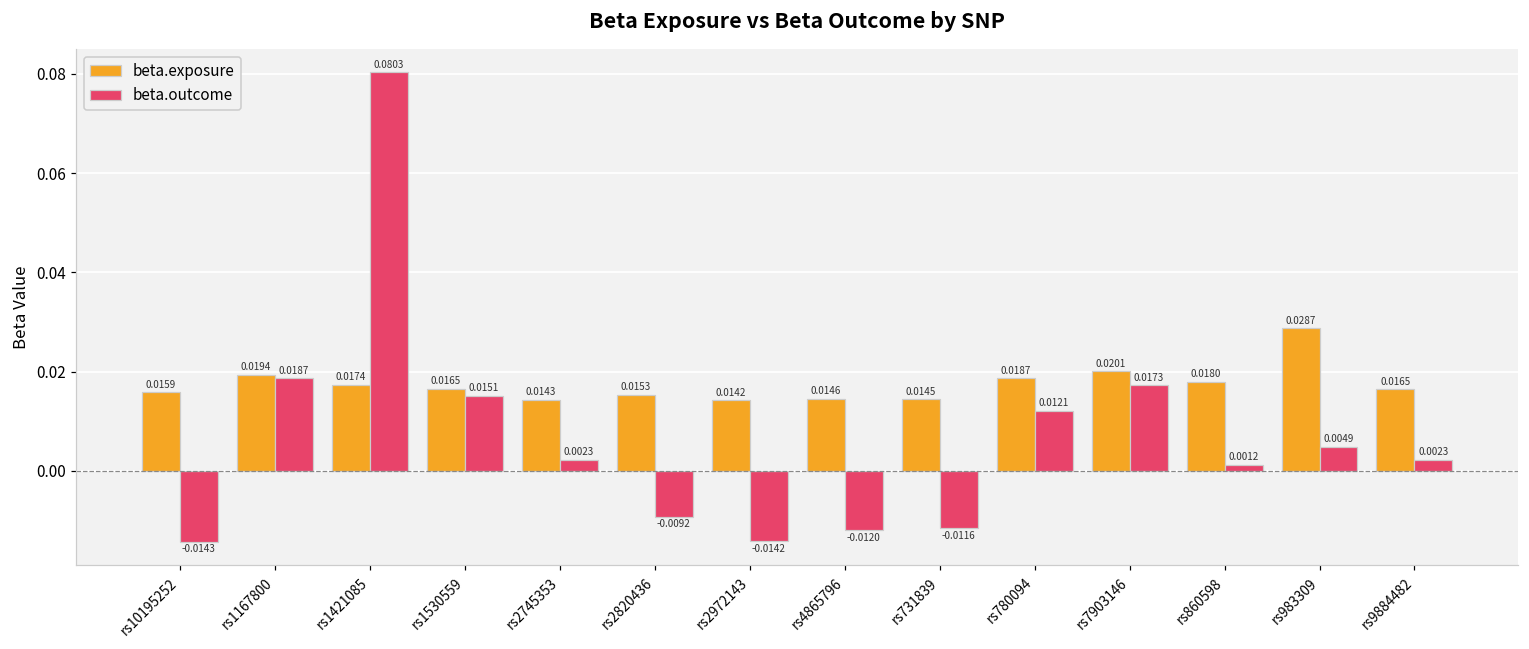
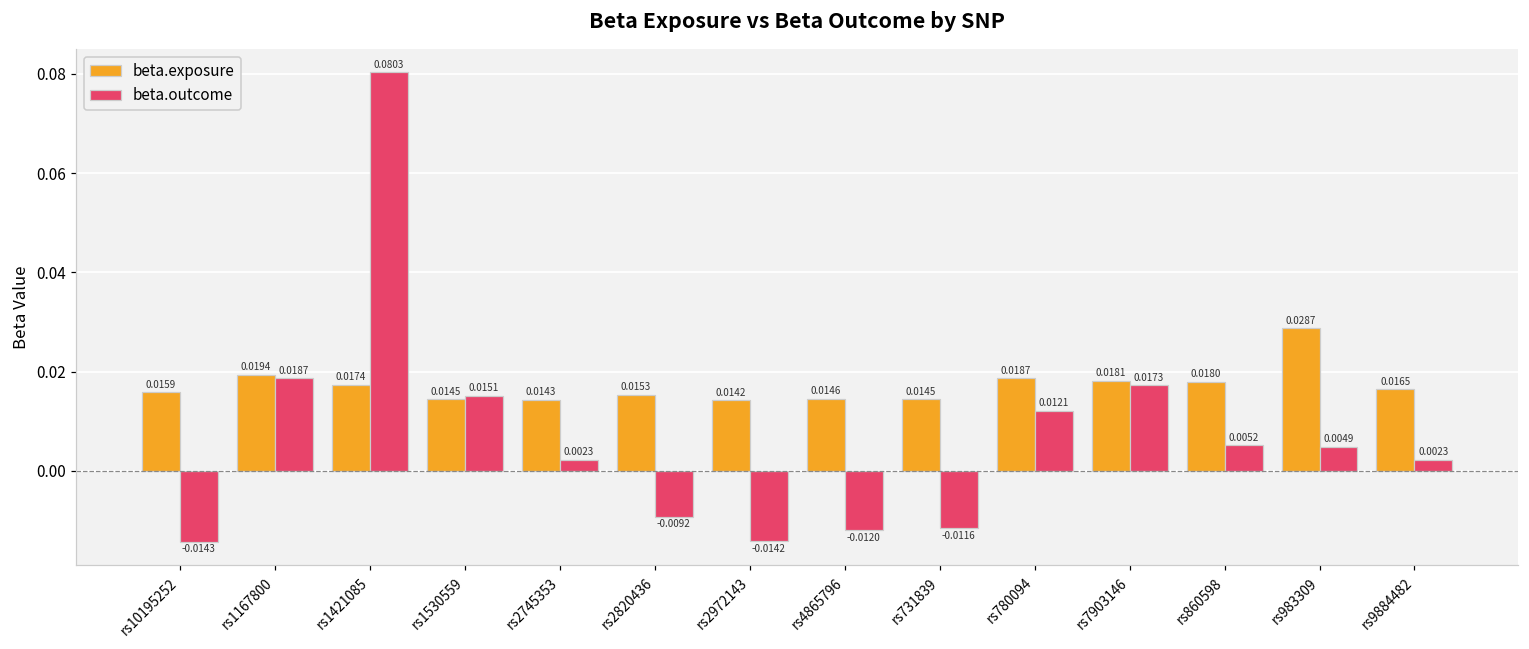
  {
    "beta.exposure": {
      "rs10195252": 0.0159,
      "rs1167800": 0.0194,
      "rs1421085": 0.0174,
-     "rs1530559": 0.0165,
+     "rs1530559": 0.0145,
      "rs2745353": 0.0143,
      "rs2820436": 0.0153,
      "rs2972143": 0.0142,
      "rs4865796": 0.0146,
      "rs731839": 0.0145,
      "rs780094": 0.0187,
-     "rs7903146": 0.0201,
+     "rs7903146": 0.0181,
      "rs860598": 0.0180,
      "rs983309": 0.0287,
      "rs9884482": 0.0165
    },
    "beta.outcome": {
      "rs10195252": -0.0143,
      "rs1167800": 0.0187,
      "rs1421085": 0.0803,
      "rs1530559": 0.0151,
      "rs2745353": 0.0023,
      "rs2820436": -0.0092,
      "rs2972143": -0.0142,
      "rs4865796": -0.0120,
      "rs731839": -0.0116,
      "rs780094": 0.0121,
      "rs7903146": 0.0173,
-     "rs860598": 0.0012,
+     "rs860598": 0.0052,
      "rs983309": 0.0049,
      "rs9884482": 0.0023
    }
  }
